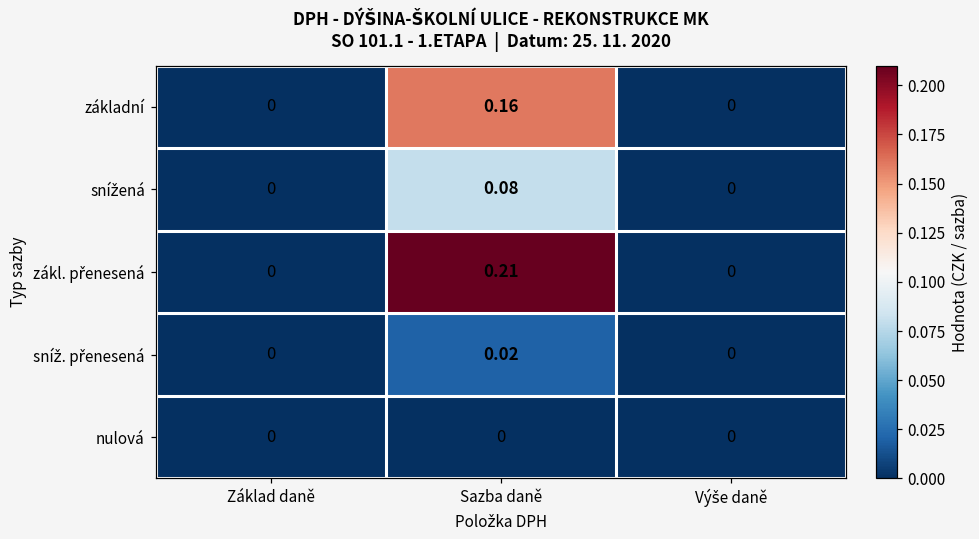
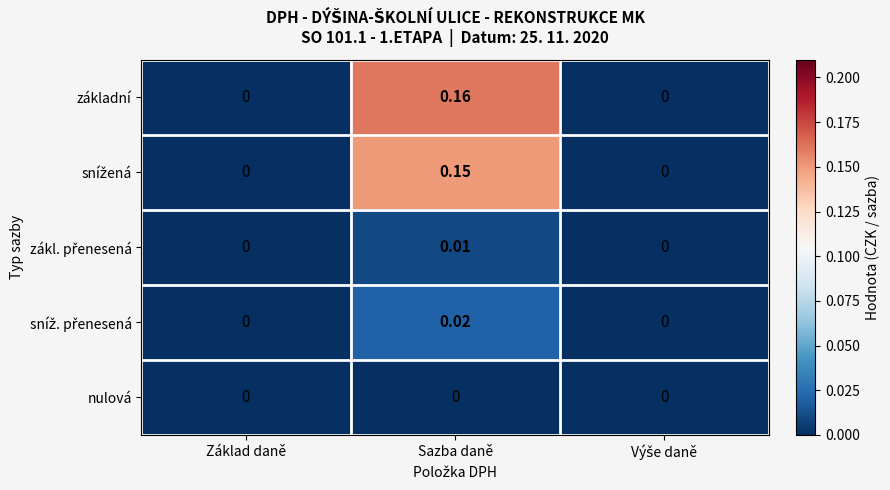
  {
    "základní": {
      "Základ daně": 0,
      "Sazba daně": 0.16,
      "Výše daně": 0
    },
    "snížená": {
      "Základ daně": 0,
-     "Sazba daně": 0.08,
+     "Sazba daně": 0.15,
      "Výše daně": 0
    },
    "zákl. přenesená": {
      "Základ daně": 0,
-     "Sazba daně": 0.21,
+     "Sazba daně": 0.01,
      "Výše daně": 0
    },
    "sníž. přenesená": {
      "Základ daně": 0,
      "Sazba daně": 0.02,
      "Výše daně": 0
    },
    "nulová": {
      "Základ daně": 0,
      "Sazba daně": 0,
      "Výše daně": 0
    }
  }
